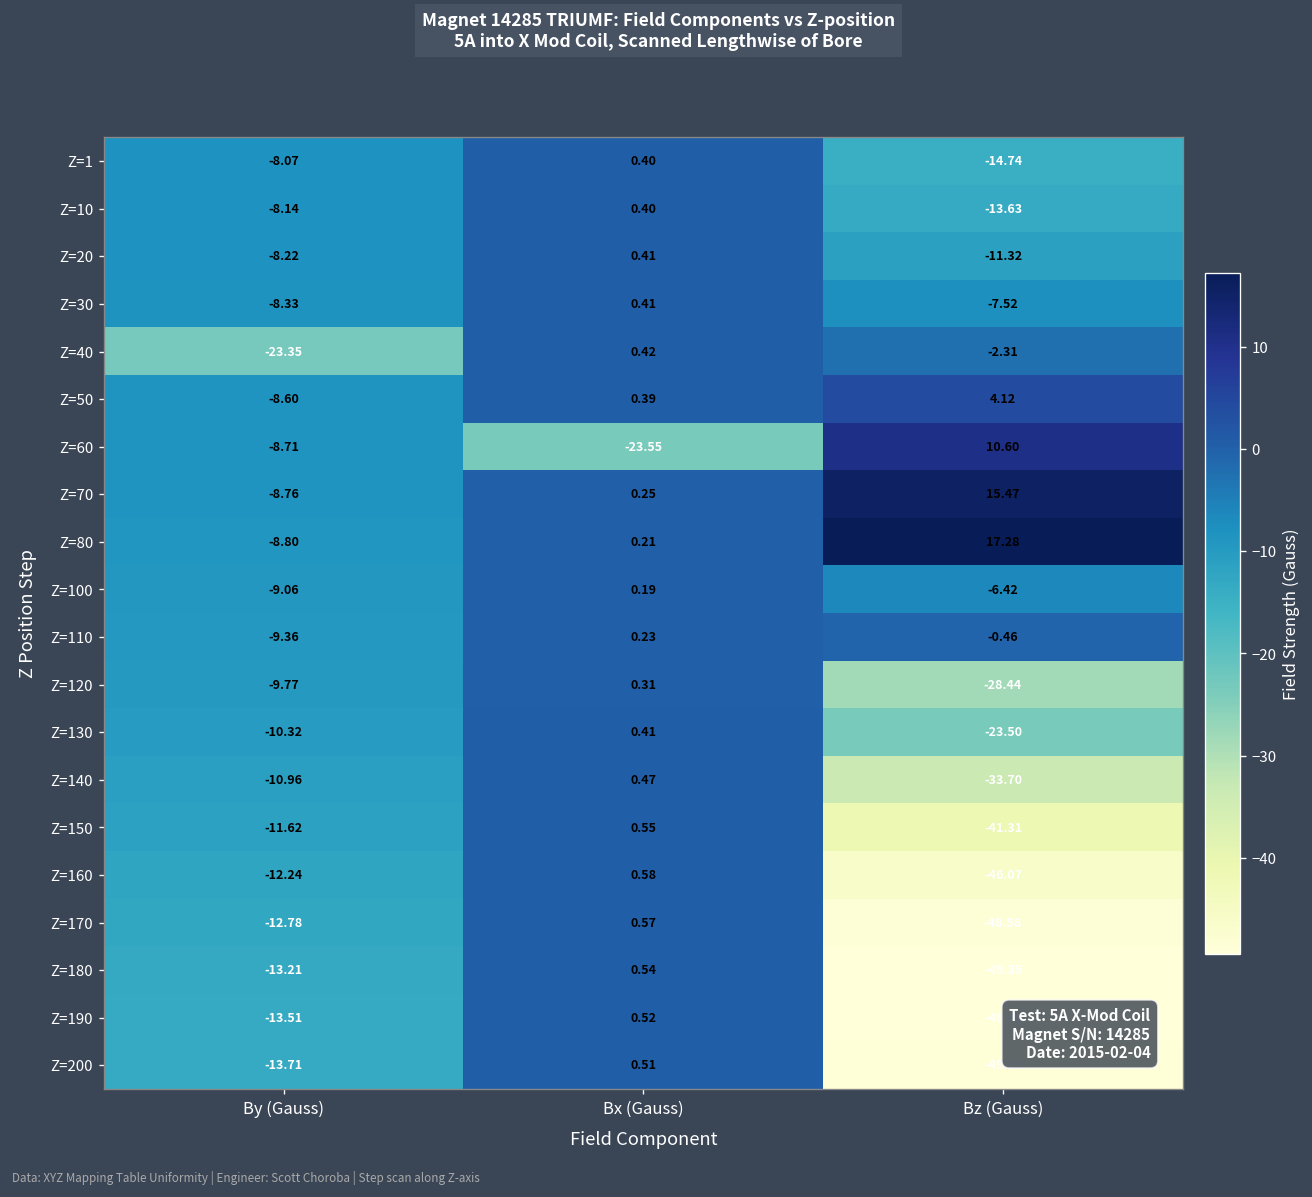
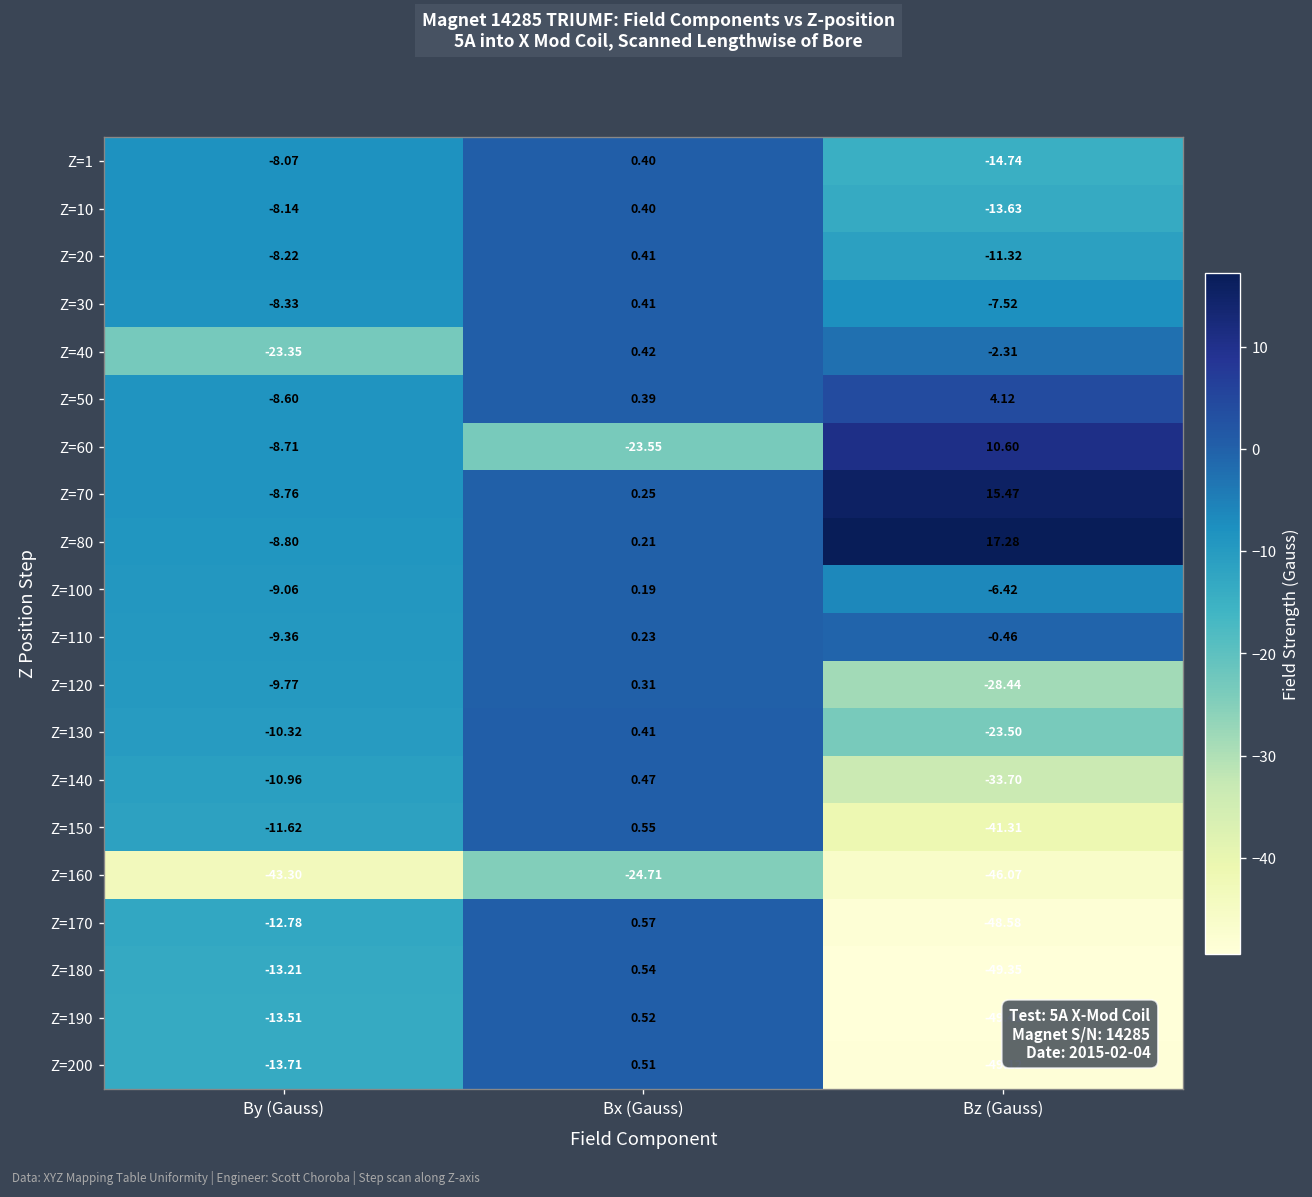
  {
    "Z=1": {
      "By (Gauss)": -8.07,
      "Bx (Gauss)": 0.40,
      "Bz (Gauss)": -14.74
    },
    "Z=10": {
      "By (Gauss)": -8.14,
      "Bx (Gauss)": 0.40,
      "Bz (Gauss)": -13.63
    },
    "Z=20": {
      "By (Gauss)": -8.22,
      "Bx (Gauss)": 0.41,
      "Bz (Gauss)": -11.32
    },
    "Z=30": {
      "By (Gauss)": -8.33,
      "Bx (Gauss)": 0.41,
      "Bz (Gauss)": -7.52
    },
    "Z=40": {
      "By (Gauss)": -23.35,
      "Bx (Gauss)": 0.42,
      "Bz (Gauss)": -2.31
    },
    "Z=50": {
      "By (Gauss)": -8.60,
      "Bx (Gauss)": 0.39,
      "Bz (Gauss)": 4.12
    },
    "Z=60": {
      "By (Gauss)": -8.71,
      "Bx (Gauss)": -23.55,
      "Bz (Gauss)": 10.60
    },
    "Z=70": {
      "By (Gauss)": -8.76,
      "Bx (Gauss)": 0.25,
      "Bz (Gauss)": 15.47
    },
    "Z=80": {
      "By (Gauss)": -8.80,
      "Bx (Gauss)": 0.21,
      "Bz (Gauss)": 17.28
    },
    "Z=100": {
      "By (Gauss)": -9.06,
      "Bx (Gauss)": 0.19,
      "Bz (Gauss)": -6.42
    },
    "Z=110": {
      "By (Gauss)": -9.36,
      "Bx (Gauss)": 0.23,
      "Bz (Gauss)": -0.46
    },
    "Z=120": {
      "By (Gauss)": -9.77,
      "Bx (Gauss)": 0.31,
      "Bz (Gauss)": -28.44
    },
    "Z=130": {
      "By (Gauss)": -10.32,
      "Bx (Gauss)": 0.41,
      "Bz (Gauss)": -23.50
    },
    "Z=140": {
      "By (Gauss)": -10.96,
      "Bx (Gauss)": 0.47,
      "Bz (Gauss)": -33.70
    },
    "Z=150": {
      "By (Gauss)": -11.62,
      "Bx (Gauss)": 0.55,
      "Bz (Gauss)": -41.31
    },
    "Z=160": {
-     "By (Gauss)": -12.24,
-     "Bx (Gauss)": 0.58,
+     "By (Gauss)": -43.30,
+     "Bx (Gauss)": -24.71,
      "Bz (Gauss)": -46.07
    },
    "Z=170": {
      "By (Gauss)": -12.78,
      "Bx (Gauss)": 0.57
    },
    "Z=180": {
      "By (Gauss)": -13.21,
      "Bx (Gauss)": 0.54
    },
    "Z=190": {
      "By (Gauss)": -13.51,
      "Bx (Gauss)": 0.52
    },
    "Z=200": {
      "By (Gauss)": -13.71,
      "Bx (Gauss)": 0.51
    }
  }
